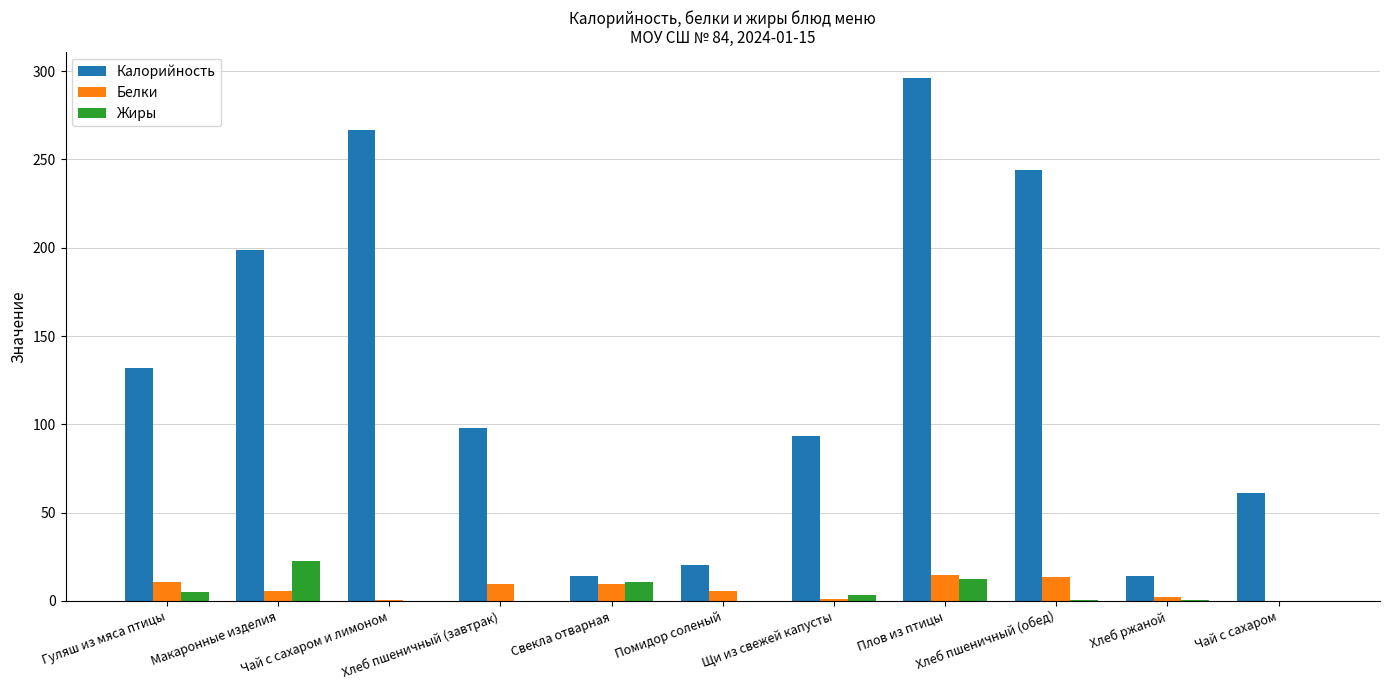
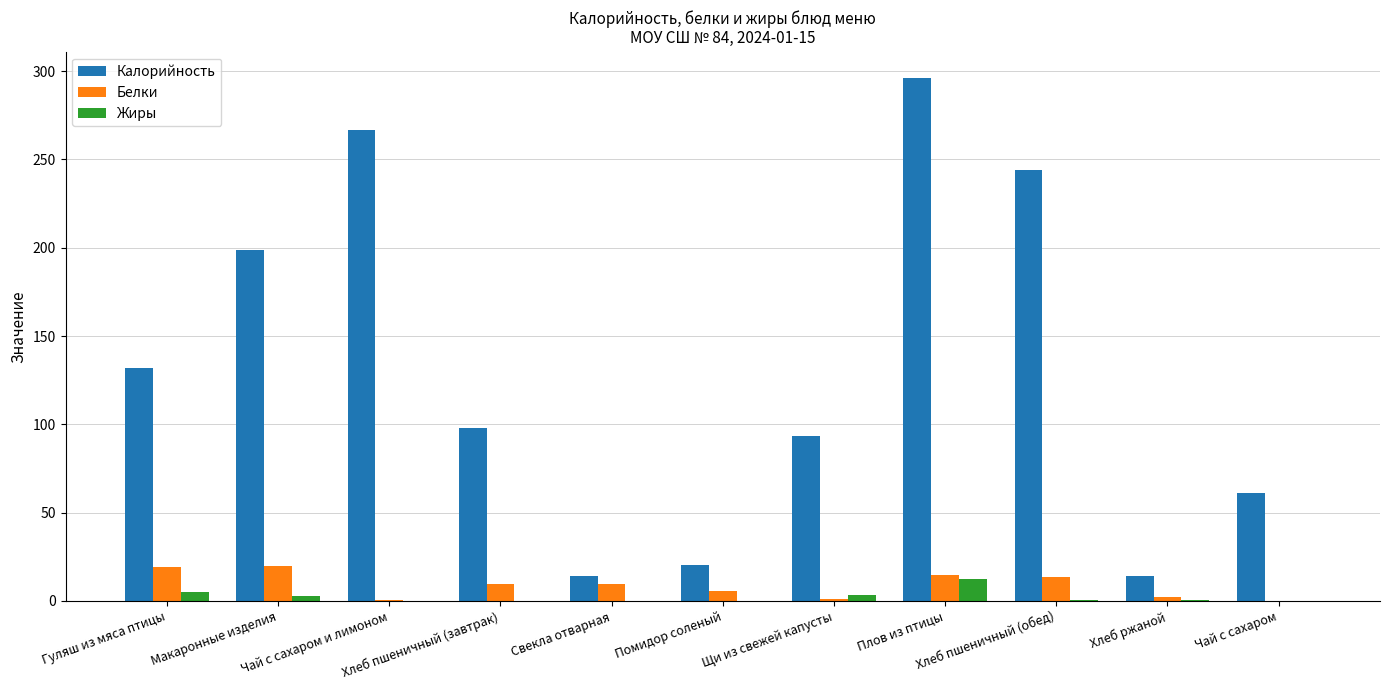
  {
    "Калорийность": {
      "Гуляш из мяса птицы": 132,
      "Макаронные изделия": 199,
      "Чай с сахаром и лимоном": 267,
      "Хлеб пшеничный (завтрак)": 98,
      "Свекла отварная": 14,
      "Помидор соленый": 21,
      "Щи из свежей капусты": 93,
      "Плов из птицы": 296,
      "Хлеб пшеничный (обед)": 244,
      "Хлеб ржаной": 14,
      "Чай с сахаром": 61
    },
    "Белки": {
-     "Гуляш из мяса птицы": 11,
-     "Макаронные изделия": 6,
+     "Гуляш из мяса птицы": 19,
+     "Макаронные изделия": 20,
      "Хлеб пшеничный (завтрак)": 10,
      "Свекла отварная": 10,
      "Помидор соленый": 6,
      "Плов из птицы": 15,
      "Хлеб пшеничный (обед)": 14,
      "Хлеб ржаной": 2
    },
    "Жиры": {
      "Гуляш из мяса птицы": 5,
-     "Макаронные изделия": 23,
-     "Свекла отварная": 11,
+     "Макаронные изделия": 3,
+     "Свекла отварная": 0,
      "Щи из свежей капусты": 3,
      "Плов из птицы": 12
    }
  }
